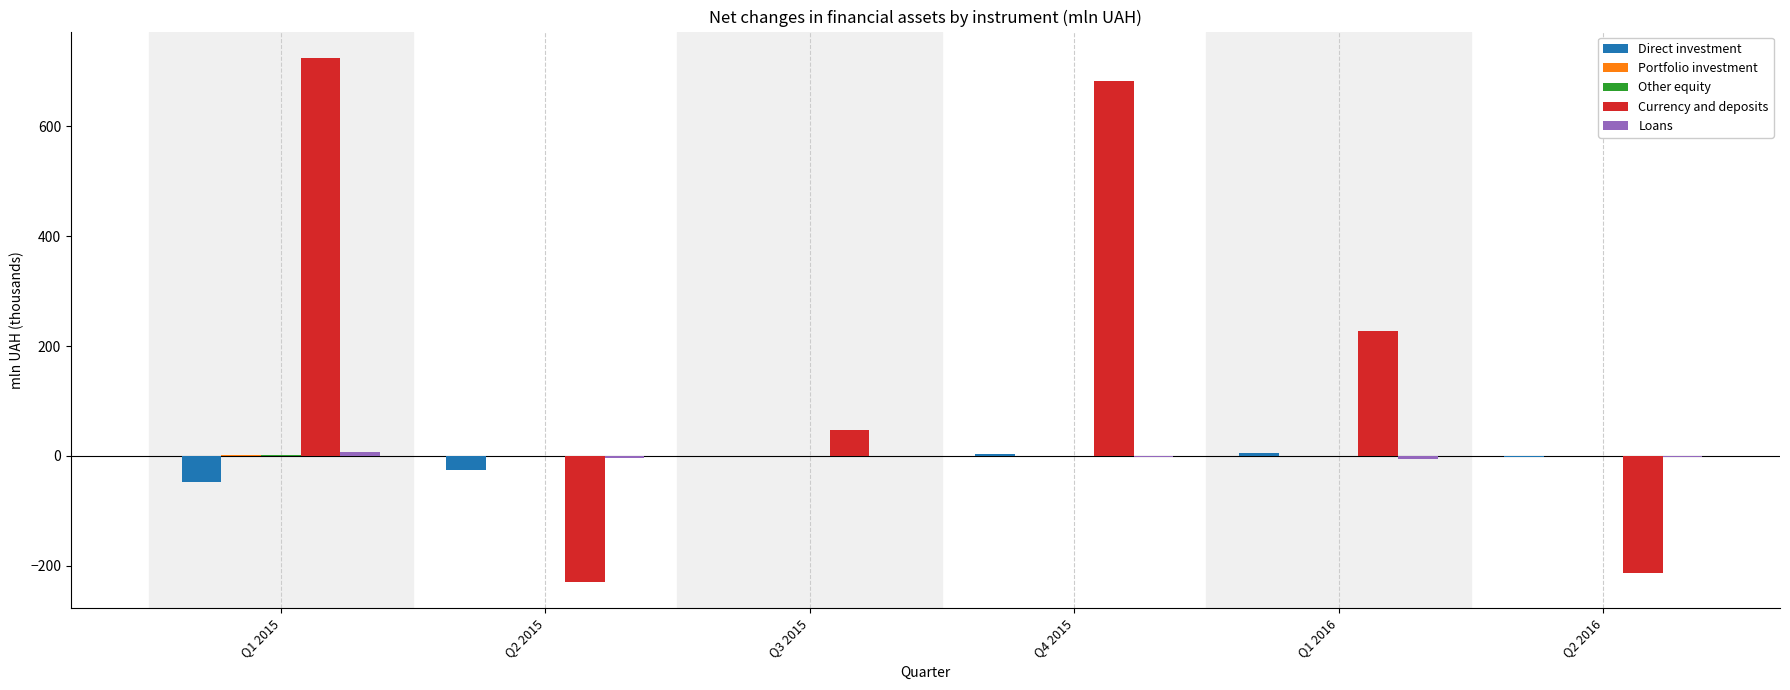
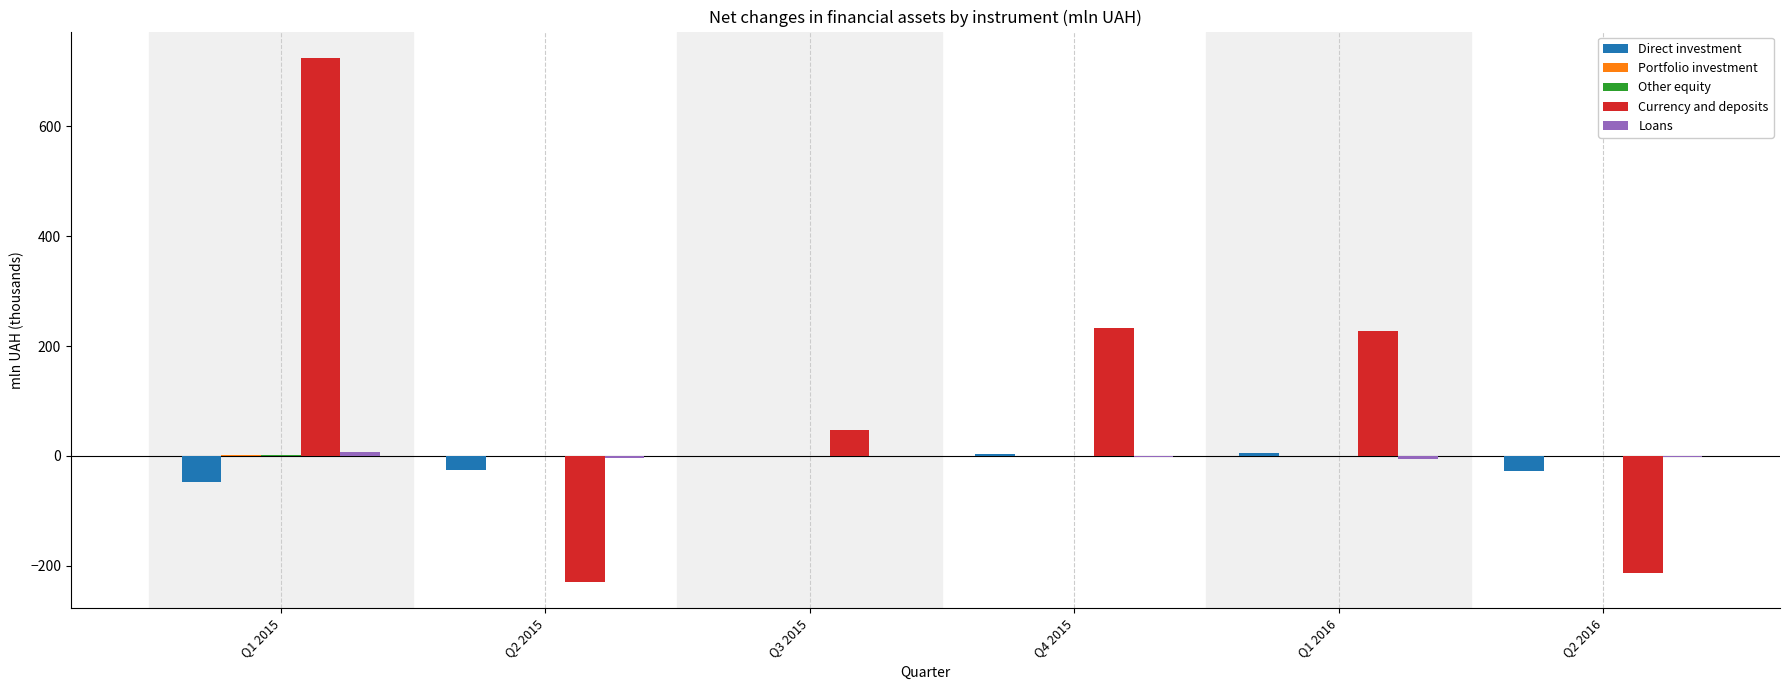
  {
    "Direct investment": {
      "Q1 2015": -50,
      "Q2 2015": -30,
-     "Q2 2016": 0
+     "Q2 2016": -30
    },
    "Currency and deposits": {
      "Q1 2015": 720,
      "Q2 2015": -230,
      "Q3 2015": 50,
-     "Q4 2015": 680,
+     "Q4 2015": 230,
      "Q1 2016": 230,
      "Q2 2016": -210
    },
    "Loans": {
      "Q1 2015": 10,
      "Q1 2016": 0
    }
  }
